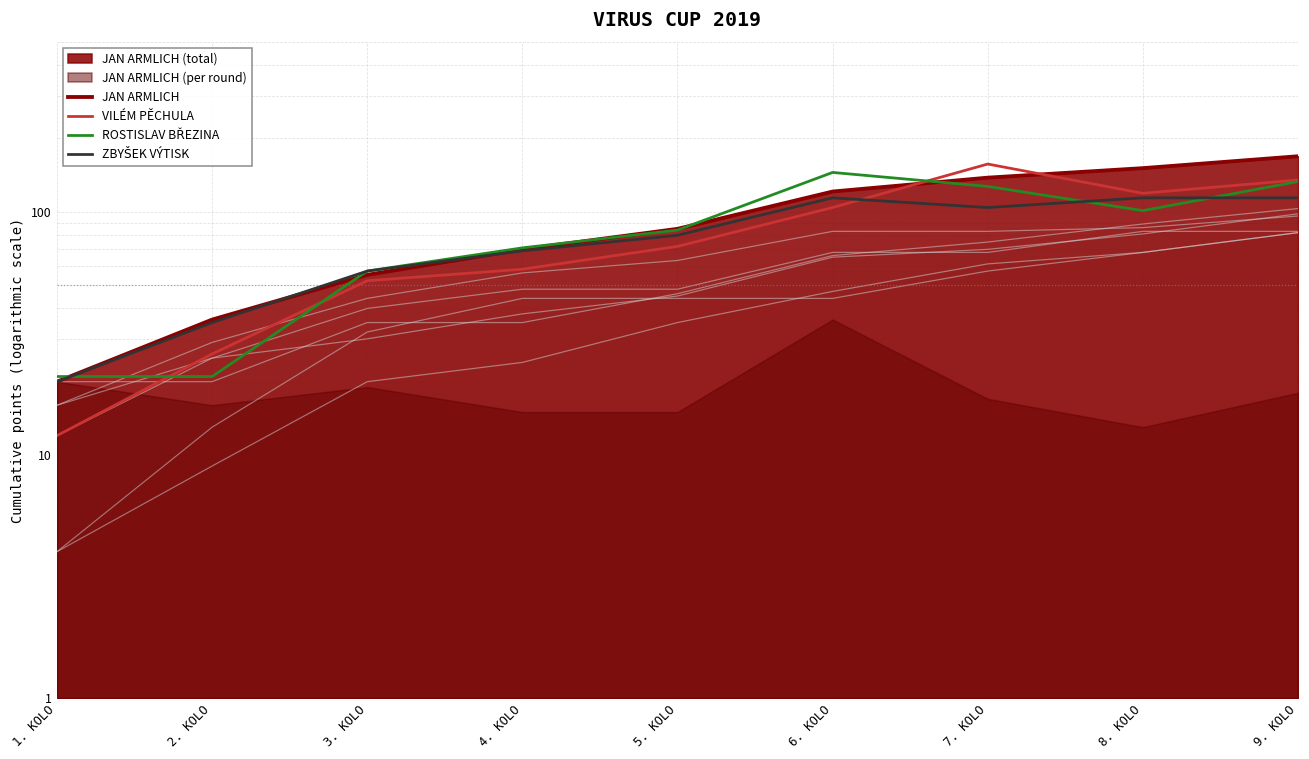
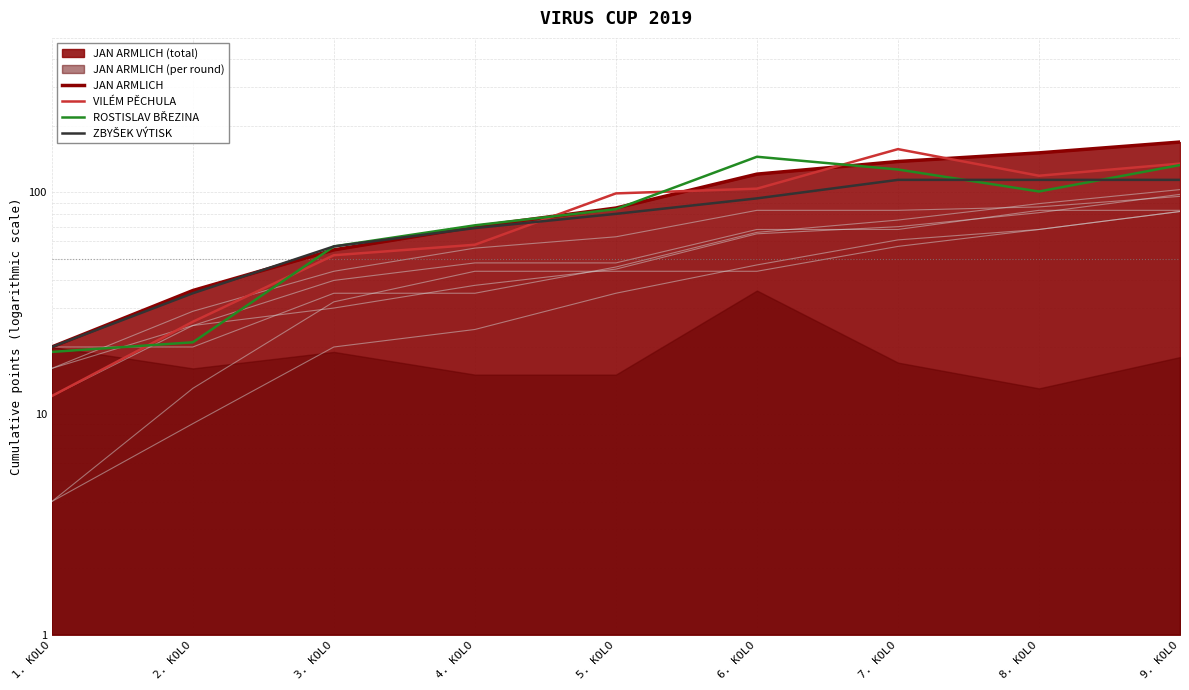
  {
    "VILÉM PĚCHULA": {
      "2. KOLO": 26,
      "3. KOLO": 52,
      "4. KOLO": 58,
-     "5. KOLO": 72,
+     "5. KOLO": 100,
      "6. KOLO": 100,
      "7. KOLO": 160,
      "8. KOLO": 120
    },
    "ROSTISLAV BŘEZINA": {
-     "1. KOLO": 21,
+     "1. KOLO": 19,
      "2. KOLO": 21,
      "6. KOLO": 150,
      "7. KOLO": 130,
      "8. KOLO": 100
    },
    "ZBYŠEK VÝTISK": {
      "2. KOLO": 35,
      "5. KOLO": 80,
-     "6. KOLO": 110,
-     "7. KOLO": 100,
+     "6. KOLO": 94,
+     "7. KOLO": 110,
      "8. KOLO": 110,
      "9. KOLO": 110
    }
  }
